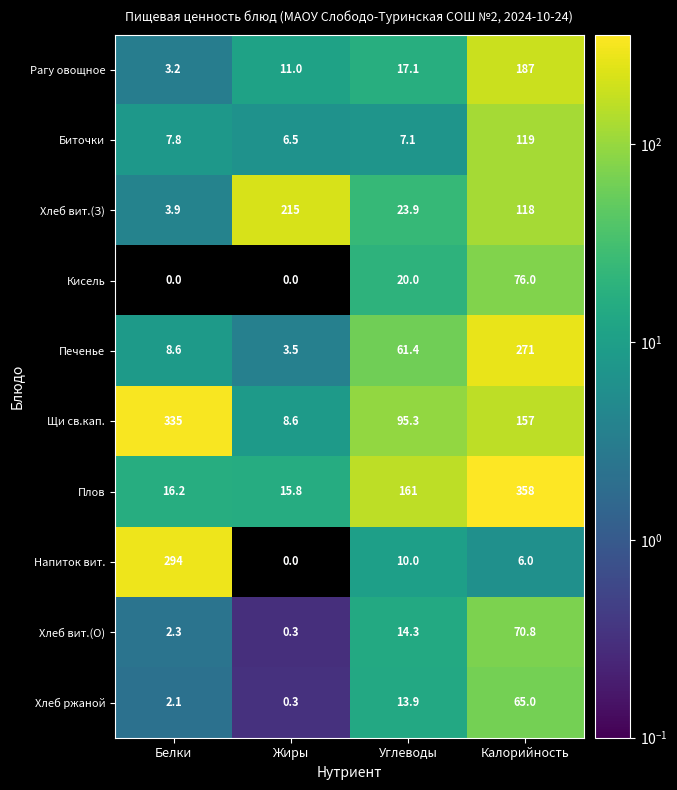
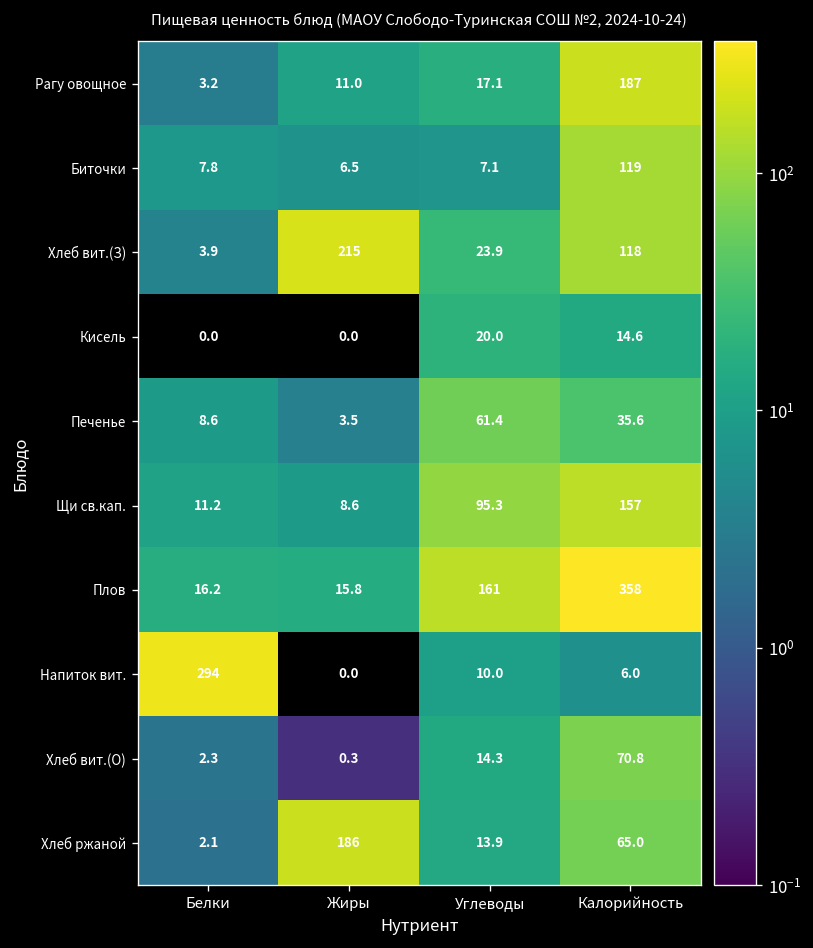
  {
    "Рагу овощное": {
      "Белки": 3.2,
      "Жиры": 11.0,
      "Углеводы": 17.1,
      "Калорийность": 187
    },
    "Биточки": {
      "Белки": 7.8,
      "Жиры": 6.5,
      "Углеводы": 7.1,
      "Калорийность": 119
    },
    "Хлеб вит.(З)": {
      "Белки": 3.9,
      "Жиры": 215,
      "Углеводы": 23.9,
      "Калорийность": 118
    },
    "Кисель": {
      "Белки": 0.0,
      "Жиры": 0.0,
      "Углеводы": 20.0,
-     "Калорийность": 76.0
+     "Калорийность": 14.6
    },
    "Печенье": {
      "Белки": 8.6,
      "Жиры": 3.5,
      "Углеводы": 61.4,
-     "Калорийность": 271
+     "Калорийность": 35.6
    },
    "Щи св.кап.": {
-     "Белки": 335,
+     "Белки": 11.2,
      "Жиры": 8.6,
      "Углеводы": 95.3,
      "Калорийность": 157
    },
    "Плов": {
      "Белки": 16.2,
      "Жиры": 15.8,
      "Углеводы": 161,
      "Калорийность": 358
    },
    "Напиток вит.": {
      "Белки": 294,
      "Жиры": 0.0,
      "Углеводы": 10.0,
      "Калорийность": 6.0
    },
    "Хлеб вит.(О)": {
      "Белки": 2.3,
      "Жиры": 0.3,
      "Углеводы": 14.3,
      "Калорийность": 70.8
    },
    "Хлеб ржаной": {
      "Белки": 2.1,
-     "Жиры": 0.3,
+     "Жиры": 186,
      "Углеводы": 13.9,
      "Калорийность": 65.0
    }
  }
